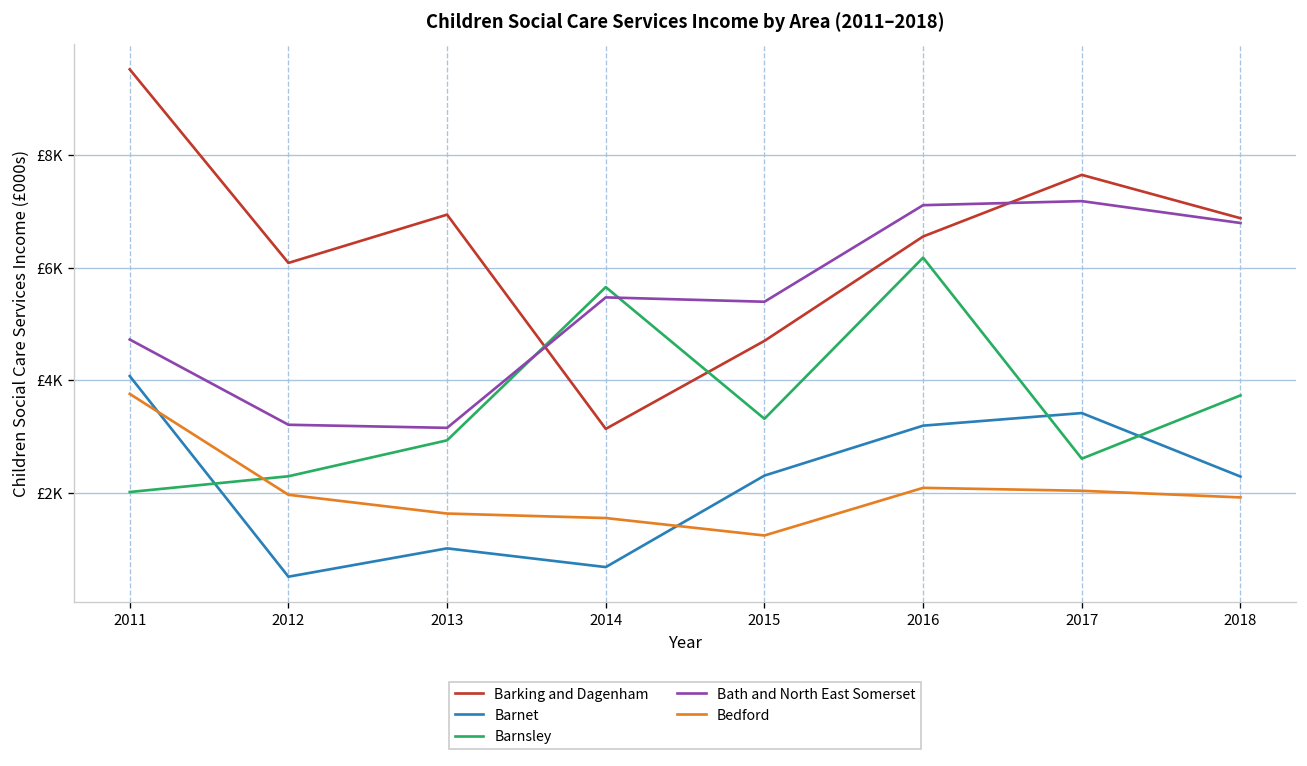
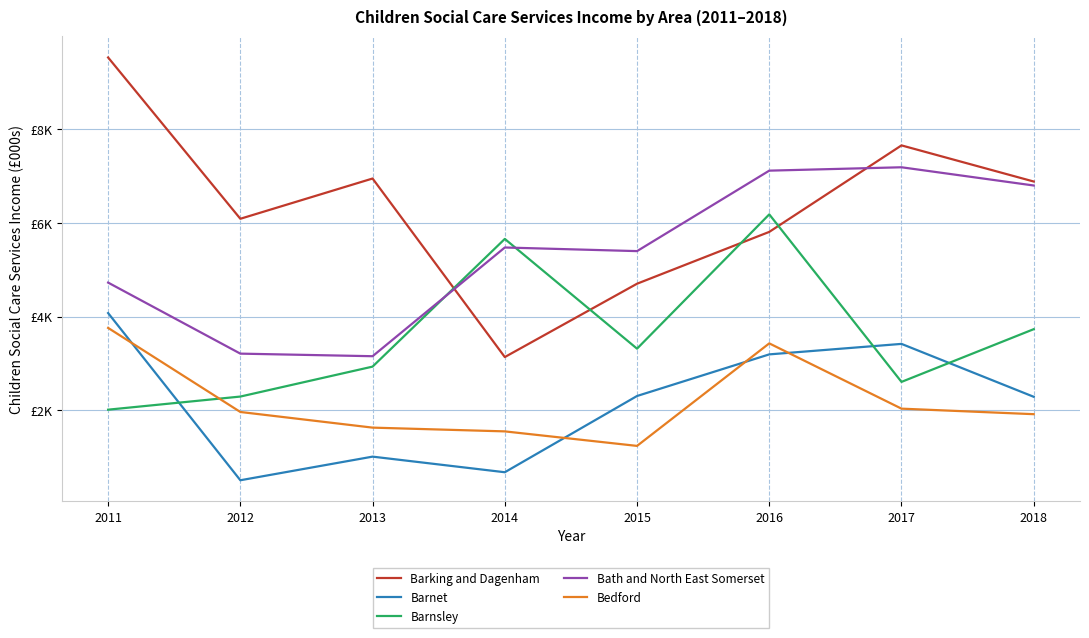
  {
    "Barking and Dagenham": {
      "2011": "£9500",
      "2012": "£6100",
      "2013": "£6900",
      "2014": "£3100",
      "2015": "£4700",
-     "2016": "£6600",
+     "2016": "£5800",
      "2017": "£7700",
      "2018": "£6900"
    },
    "Barnet": {
      "2011": "£4100",
      "2012": "£500",
      "2013": "£1000",
      "2014": "£700",
      "2015": "£2300",
      "2016": "£3200",
      "2017": "£3400",
      "2018": "£2300"
    },
    "Barnsley": {
      "2011": "£2000",
      "2012": "£2300",
      "2013": "£2900",
      "2014": "£5700",
      "2015": "£3300",
      "2016": "£6200",
      "2017": "£2600",
      "2018": "£3700"
    },
    "Bath and North East Somerset": {
      "2011": "£4700",
      "2012": "£3200",
      "2013": "£3200",
      "2014": "£5500",
      "2015": "£5400",
      "2016": "£7100",
      "2017": "£7200",
      "2018": "£6800"
    },
    "Bedford": {
      "2011": "£3800",
      "2012": "£2000",
      "2013": "£1600",
      "2014": "£1600",
      "2015": "£1200",
-     "2016": "£2100",
+     "2016": "£3400",
      "2017": "£2000",
      "2018": "£1900"
    }
  }
